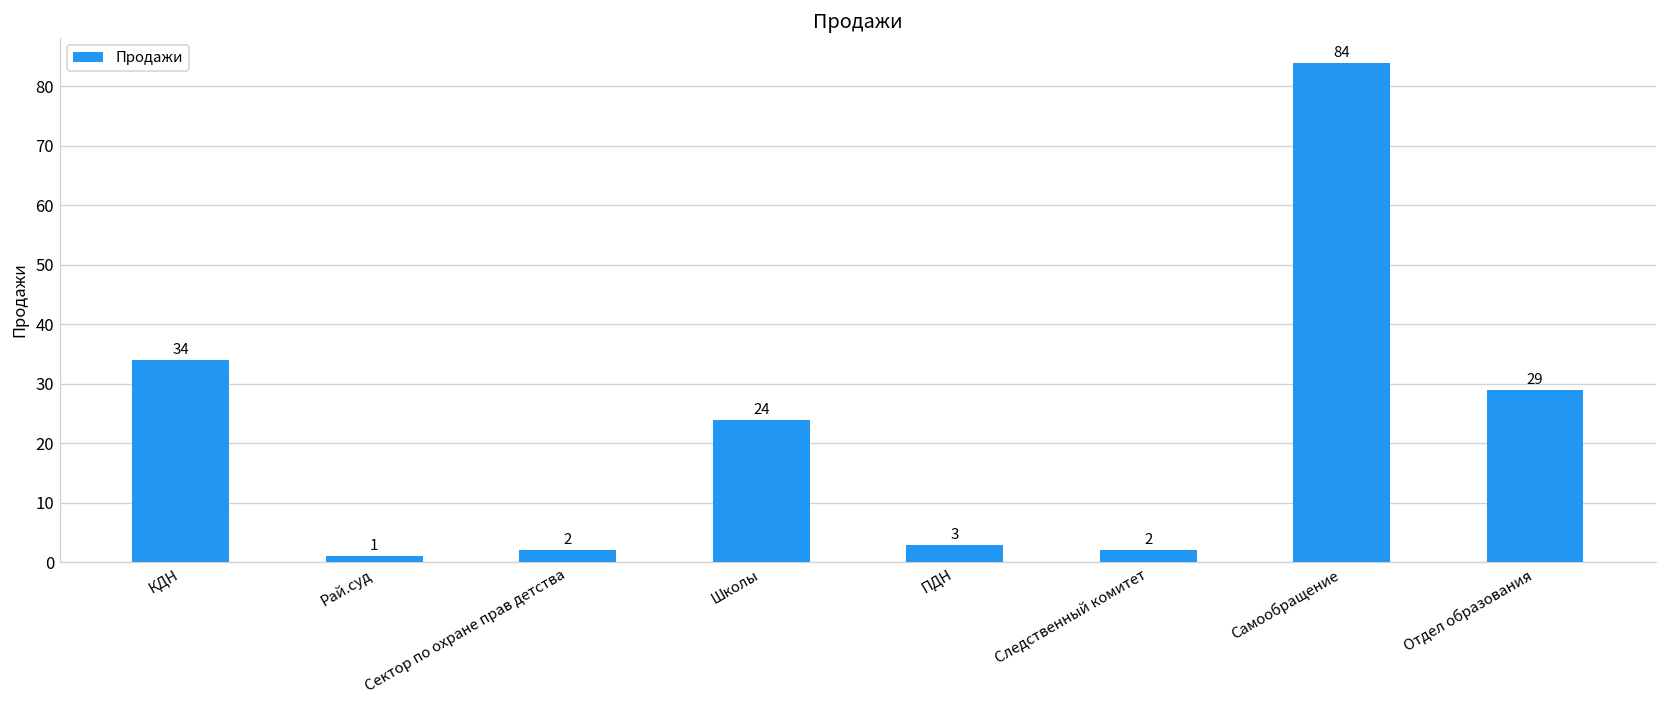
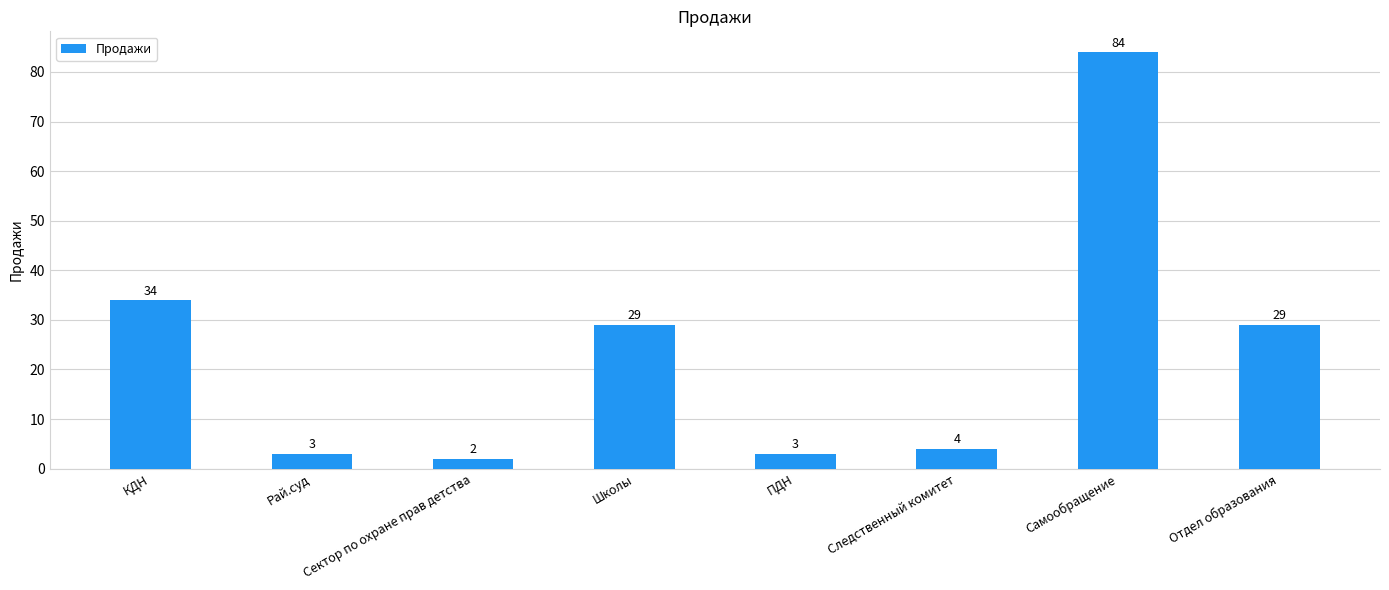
  {
    "КДН": 34,
-   "Рай.суд": 1,
+   "Рай.суд": 3,
    "Сектор по охране прав детства": 2,
-   "Школы": 24,
+   "Школы": 29,
    "ПДН": 3,
-   "Следственный комитет": 2,
+   "Следственный комитет": 4,
    "Самообращение": 84,
    "Отдел образования": 29
  }
